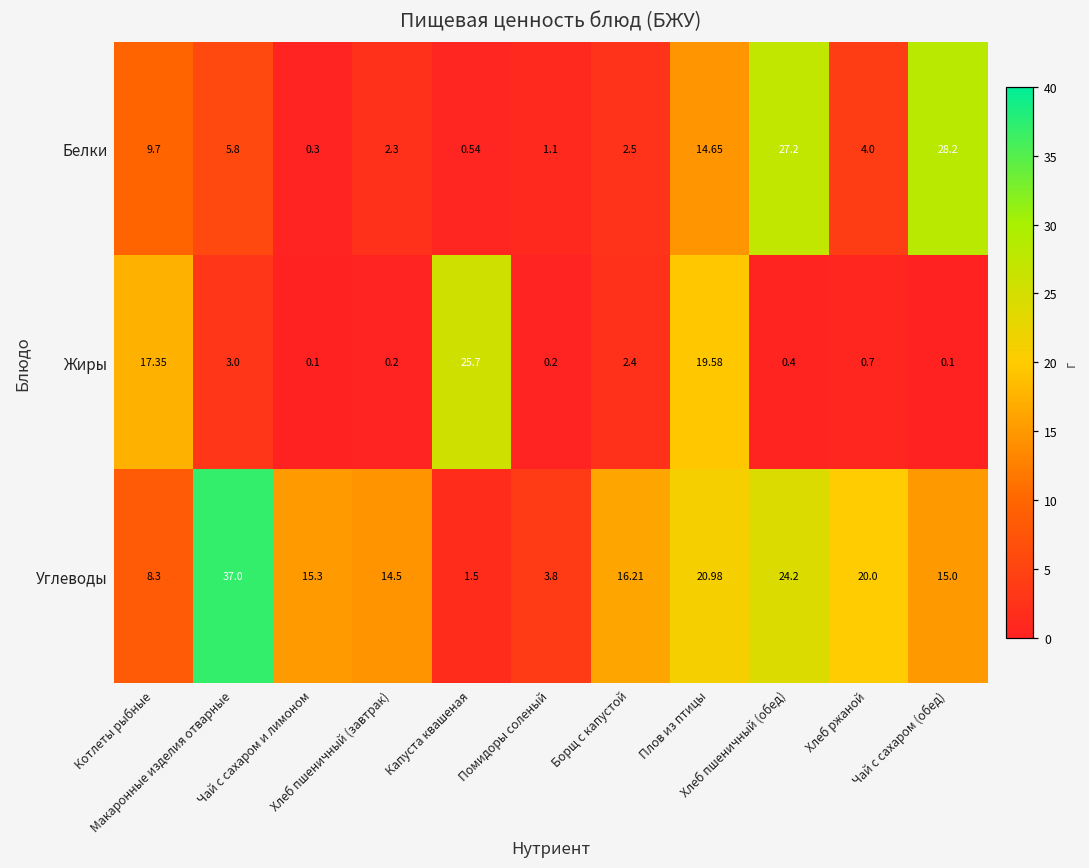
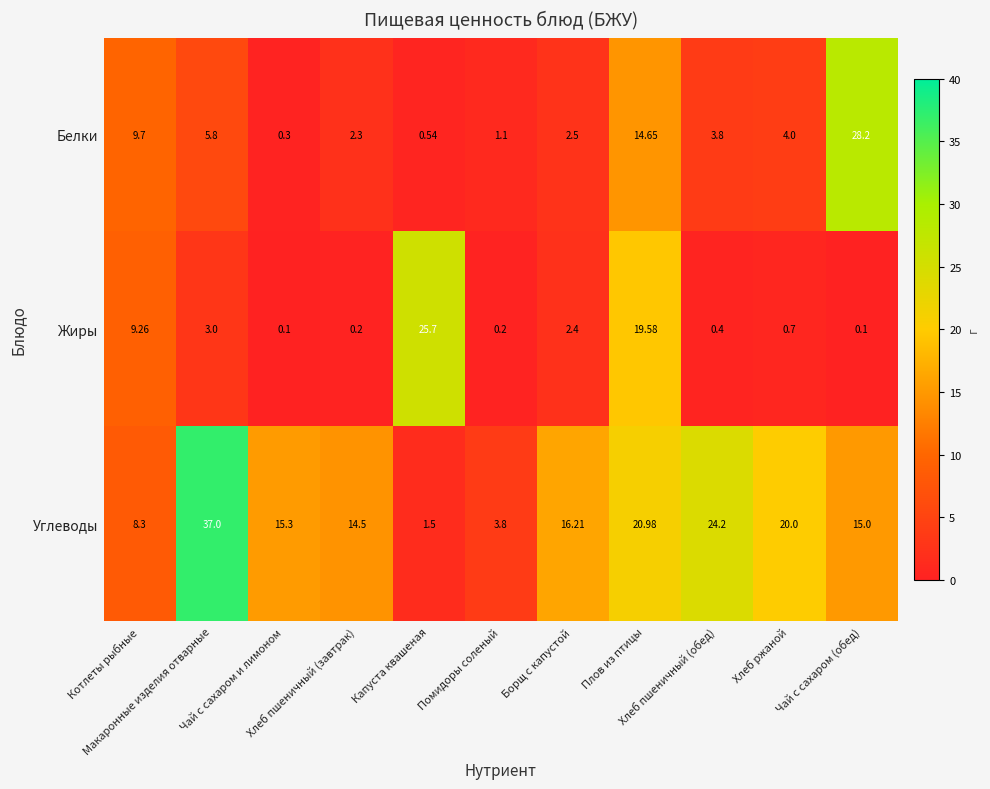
  {
    "Белки": {
      "Котлеты рыбные": 9.7,
      "Макаронные изделия отварные": 5.8,
      "Чай с сахаром и лимоном": 0.3,
      "Хлеб пшеничный (завтрак)": 2.3,
      "Капуста квашеная": 0.54,
      "Помидоры соленый": 1.1,
      "Борщ с капустой": 2.5,
      "Плов из птицы": 14.65,
-     "Хлеб пшеничный (обед)": 27.2,
+     "Хлеб пшеничный (обед)": 3.8,
      "Хлеб ржаной": 4.0,
      "Чай с сахаром (обед)": 28.2
    },
    "Жиры": {
-     "Котлеты рыбные": 17.35,
+     "Котлеты рыбные": 9.26,
      "Макаронные изделия отварные": 3.0,
      "Чай с сахаром и лимоном": 0.1,
      "Хлеб пшеничный (завтрак)": 0.2,
      "Капуста квашеная": 25.7,
      "Помидоры соленый": 0.2,
      "Борщ с капустой": 2.4,
      "Плов из птицы": 19.58,
      "Хлеб пшеничный (обед)": 0.4,
      "Хлеб ржаной": 0.7,
      "Чай с сахаром (обед)": 0.1
    },
    "Углеводы": {
      "Котлеты рыбные": 8.3,
      "Макаронные изделия отварные": 37.0,
      "Чай с сахаром и лимоном": 15.3,
      "Хлеб пшеничный (завтрак)": 14.5,
      "Капуста квашеная": 1.5,
      "Помидоры соленый": 3.8,
      "Борщ с капустой": 16.21,
      "Плов из птицы": 20.98,
      "Хлеб пшеничный (обед)": 24.2,
      "Хлеб ржаной": 20.0,
      "Чай с сахаром (обед)": 15.0
    }
  }
